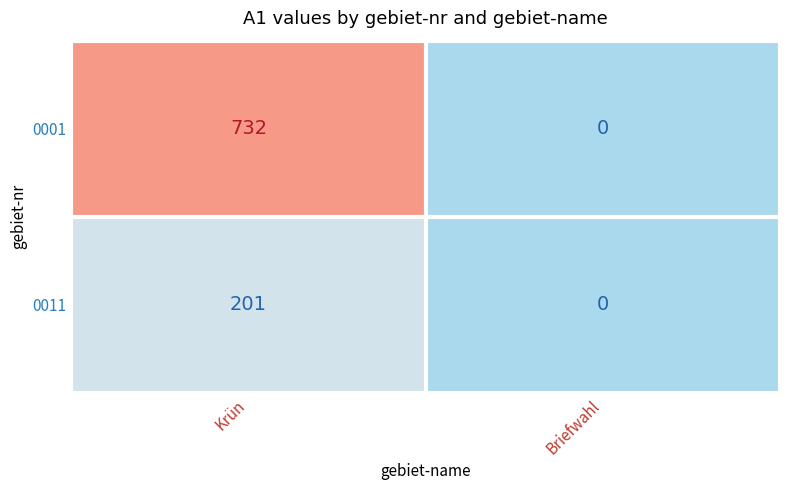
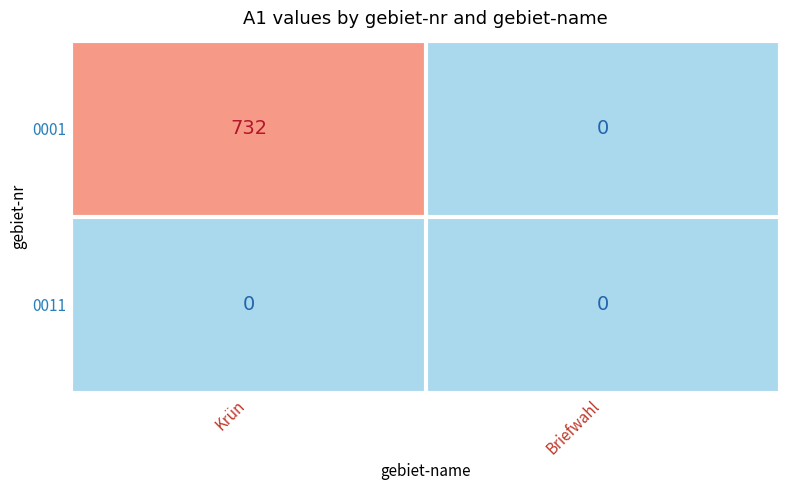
  {
    "0001": {
      "Krün": 732,
      "Briefwahl": 0
    },
    "0011": {
-     "Krün": 201,
+     "Krün": 0,
      "Briefwahl": 0
    }
  }
